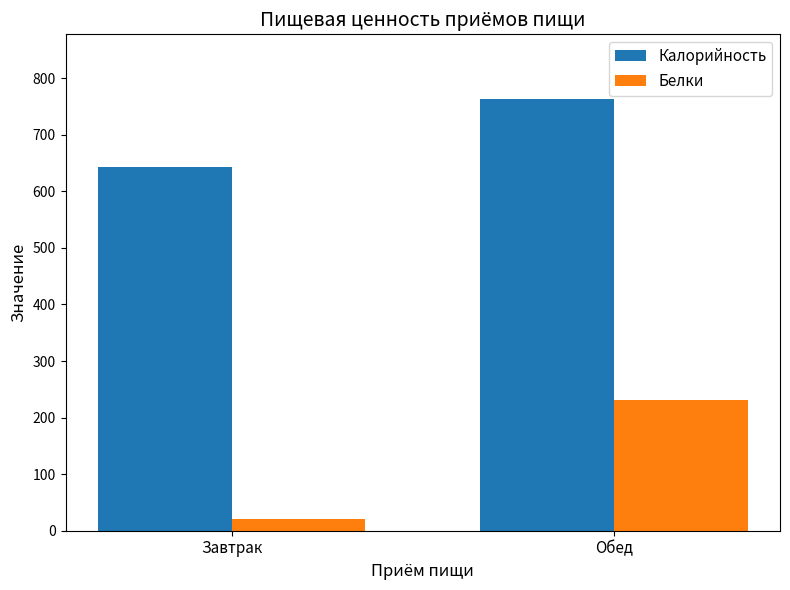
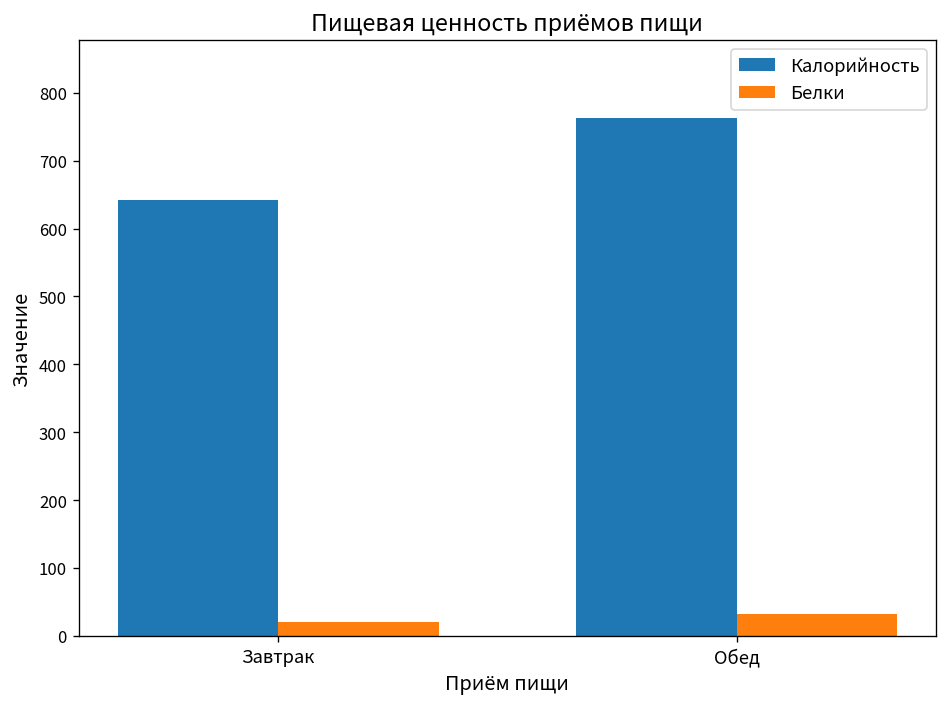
  {
    "Калорийность": {
      "Завтрак": 640,
      "Обед": 760
    },
    "Белки": {
      "Завтрак": 20,
-     "Обед": 230
+     "Обед": 30
    }
  }
